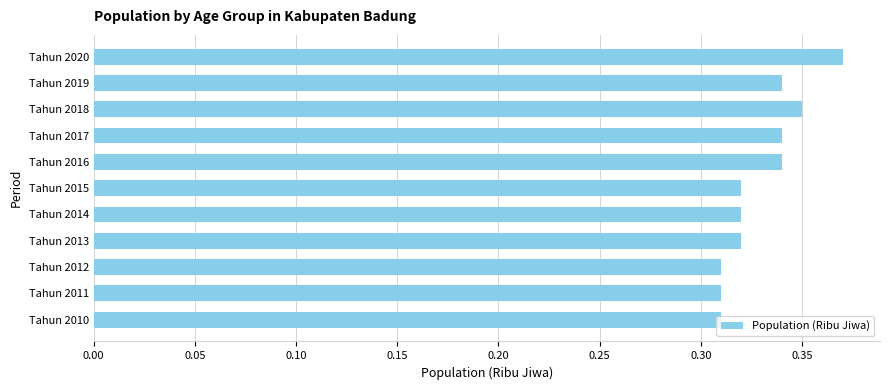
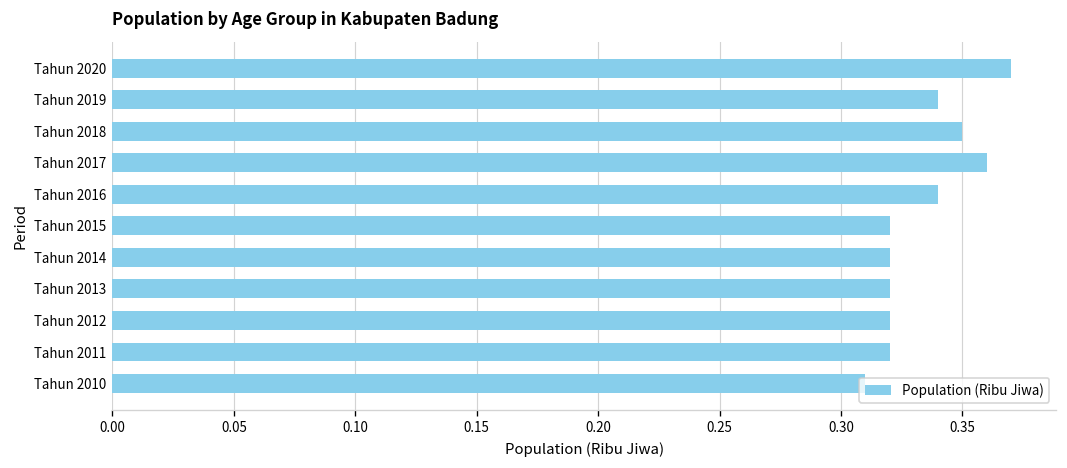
  {
    "Tahun 2020": 0.37,
    "Tahun 2019": 0.34,
    "Tahun 2018": 0.35,
-   "Tahun 2017": 0.34,
+   "Tahun 2017": 0.36,
    "Tahun 2016": 0.34,
    "Tahun 2015": 0.32,
    "Tahun 2014": 0.32,
    "Tahun 2013": 0.32,
-   "Tahun 2012": 0.31,
-   "Tahun 2011": 0.31
+   "Tahun 2012": 0.32,
+   "Tahun 2011": 0.32
  }
